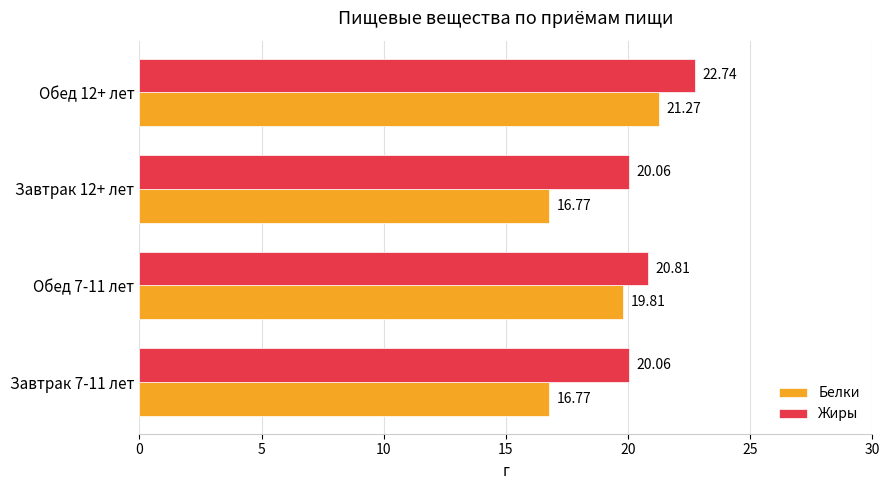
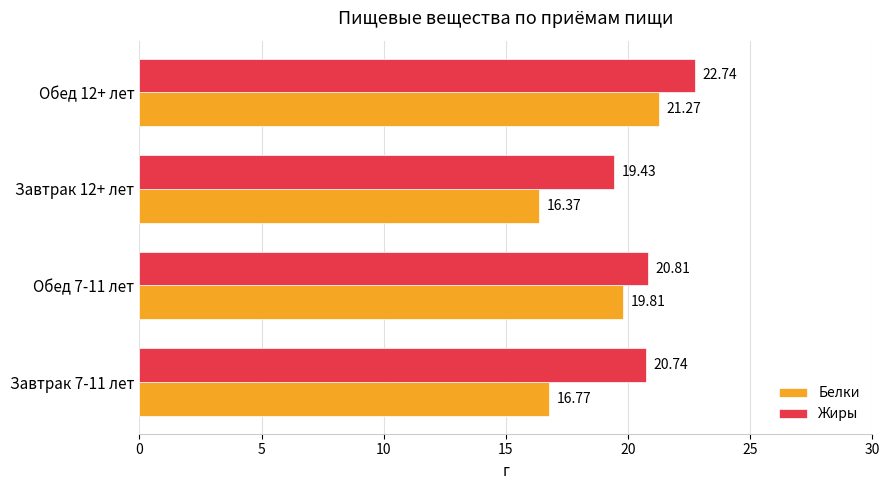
  {
    "Белки": {
      "Обед 12+ лет": 21.27,
-     "Завтрак 12+ лет": 16.77,
+     "Завтрак 12+ лет": 16.37,
      "Обед 7-11 лет": 19.81,
      "Завтрак 7-11 лет": 16.77
    },
    "Жиры": {
      "Обед 12+ лет": 22.74,
-     "Завтрак 12+ лет": 20.06,
+     "Завтрак 12+ лет": 19.43,
      "Обед 7-11 лет": 20.81,
-     "Завтрак 7-11 лет": 20.06
+     "Завтрак 7-11 лет": 20.74
    }
  }
